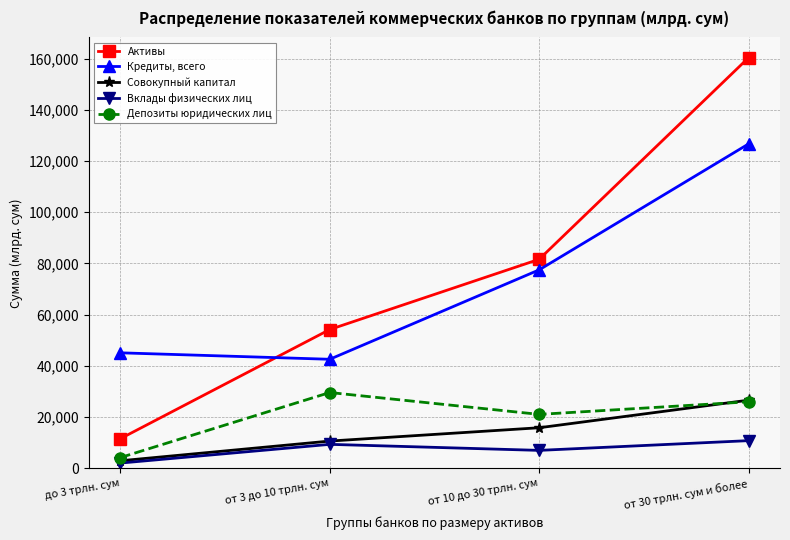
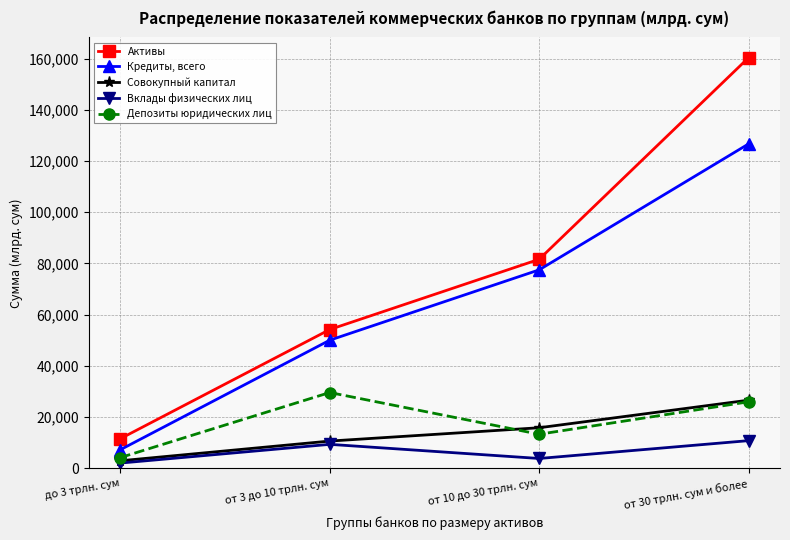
  {
    "Активы": {
      "до 3 трлн. сум": "12,000",
      "от 3 до 10 трлн. сум": "54,000",
      "от 10 до 30 трлн. сум": "82,000",
      "от 30 трлн. сум и более": "160,000"
    },
    "Кредиты, всего": {
-     "до 3 трлн. сум": "45,000",
-     "от 3 до 10 трлн. сум": "43,000",
+     "до 3 трлн. сум": "7,000",
+     "от 3 до 10 трлн. сум": "50,000",
      "от 10 до 30 трлн. сум": "78,000",
      "от 30 трлн. сум и более": "127,000"
    },
    "Совокупный капитал": {
      "от 3 до 10 трлн. сум": "11,000",
      "от 10 до 30 трлн. сум": "16,000"
    },
    "Вклады физических лиц": {
      "от 3 до 10 трлн. сум": "9,000",
-     "от 10 до 30 трлн. сум": "7,000",
+     "от 10 до 30 трлн. сум": "4,000",
      "от 30 трлн. сум и более": "11,000"
    },
    "Депозиты юридических лиц": {
      "до 3 трлн. сум": "4,000",
      "от 3 до 10 трлн. сум": "30,000",
-     "от 10 до 30 трлн. сум": "21,000"
+     "от 10 до 30 трлн. сум": "13,000"
    }
  }
